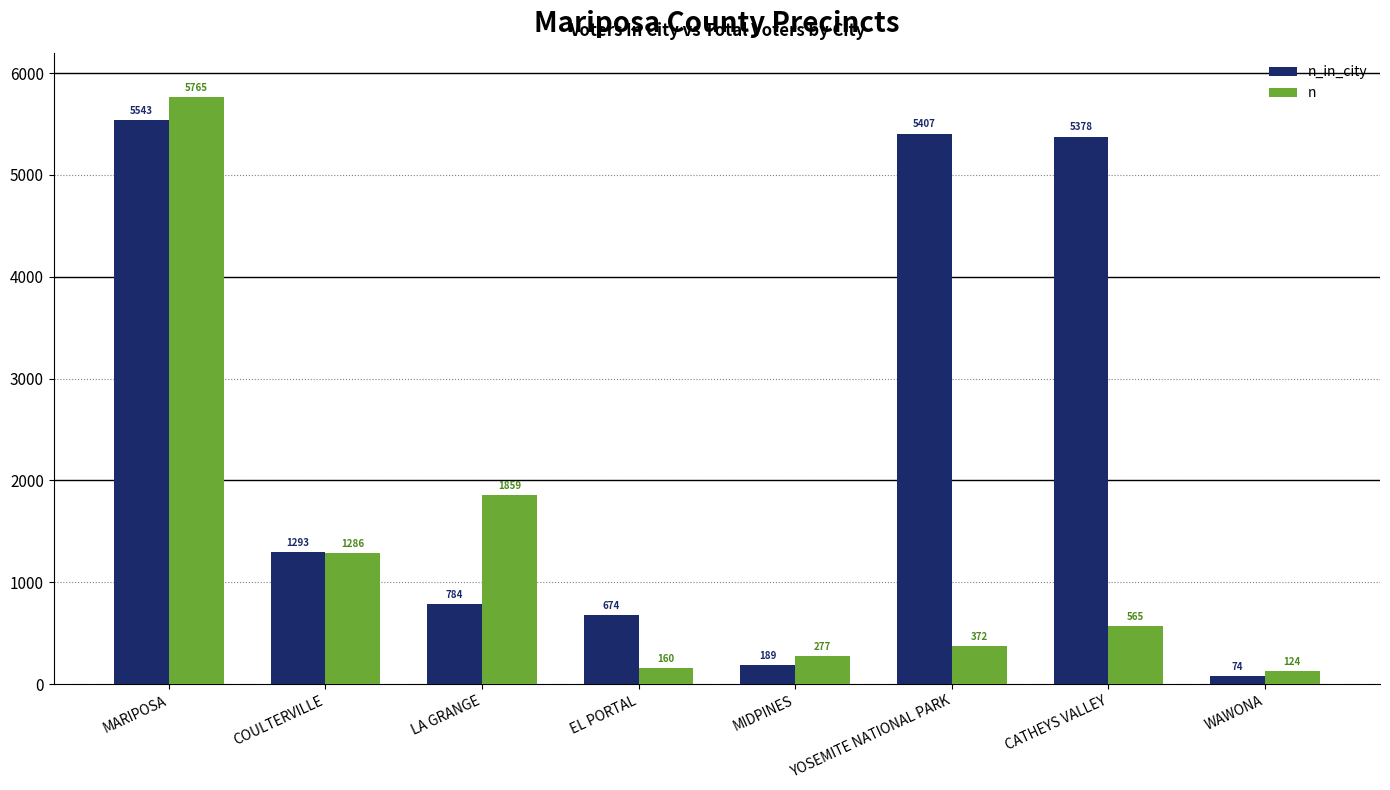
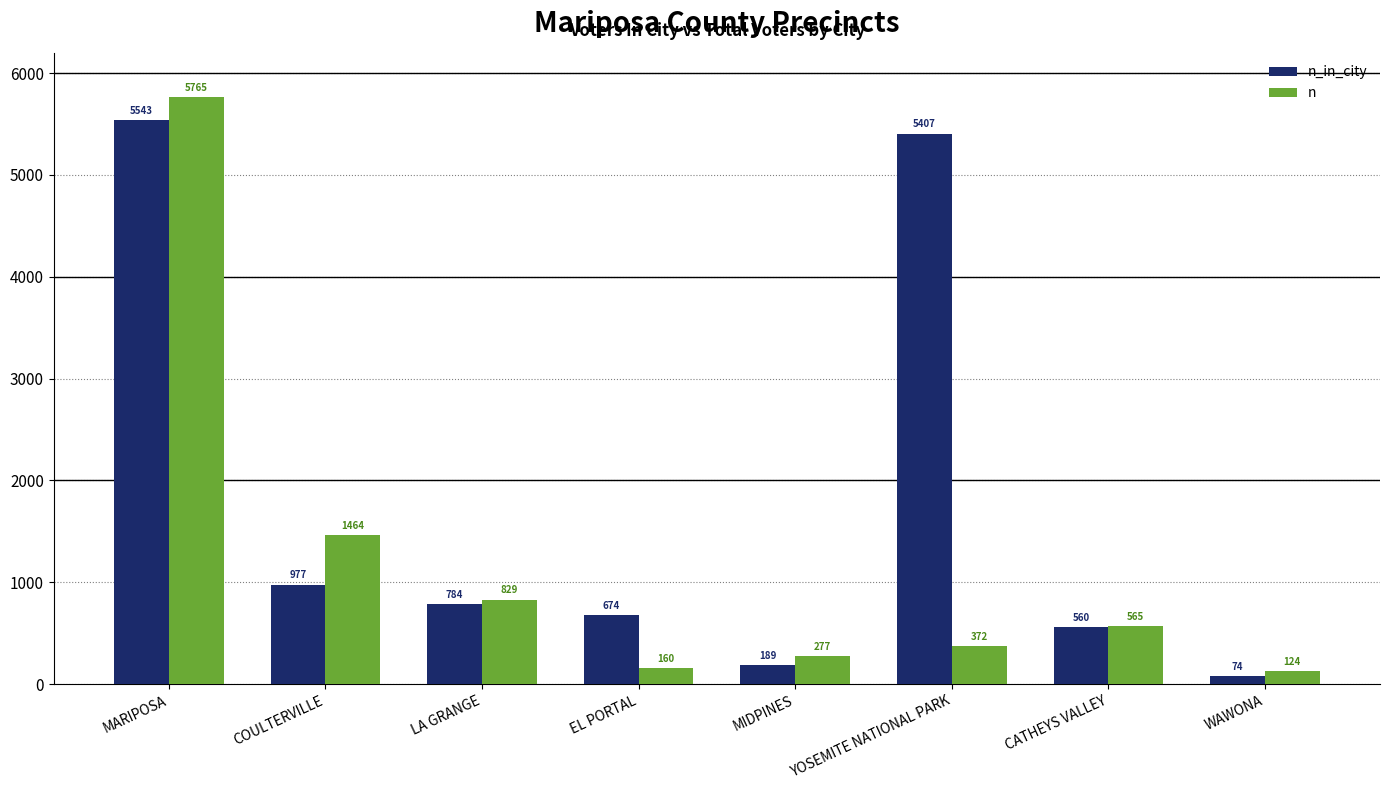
  {
    "n_in_city": {
      "MARIPOSA": 5543,
-     "COULTERVILLE": 1293,
+     "COULTERVILLE": 977,
      "LA GRANGE": 784,
      "EL PORTAL": 674,
      "MIDPINES": 189,
      "YOSEMITE NATIONAL PARK": 5407,
-     "CATHEYS VALLEY": 5378,
+     "CATHEYS VALLEY": 560,
      "WAWONA": 74
    },
    "n": {
      "MARIPOSA": 5765,
-     "COULTERVILLE": 1286,
-     "LA GRANGE": 1859,
+     "COULTERVILLE": 1464,
+     "LA GRANGE": 829,
      "EL PORTAL": 160,
      "MIDPINES": 277,
      "YOSEMITE NATIONAL PARK": 372,
      "CATHEYS VALLEY": 565,
      "WAWONA": 124
    }
  }
